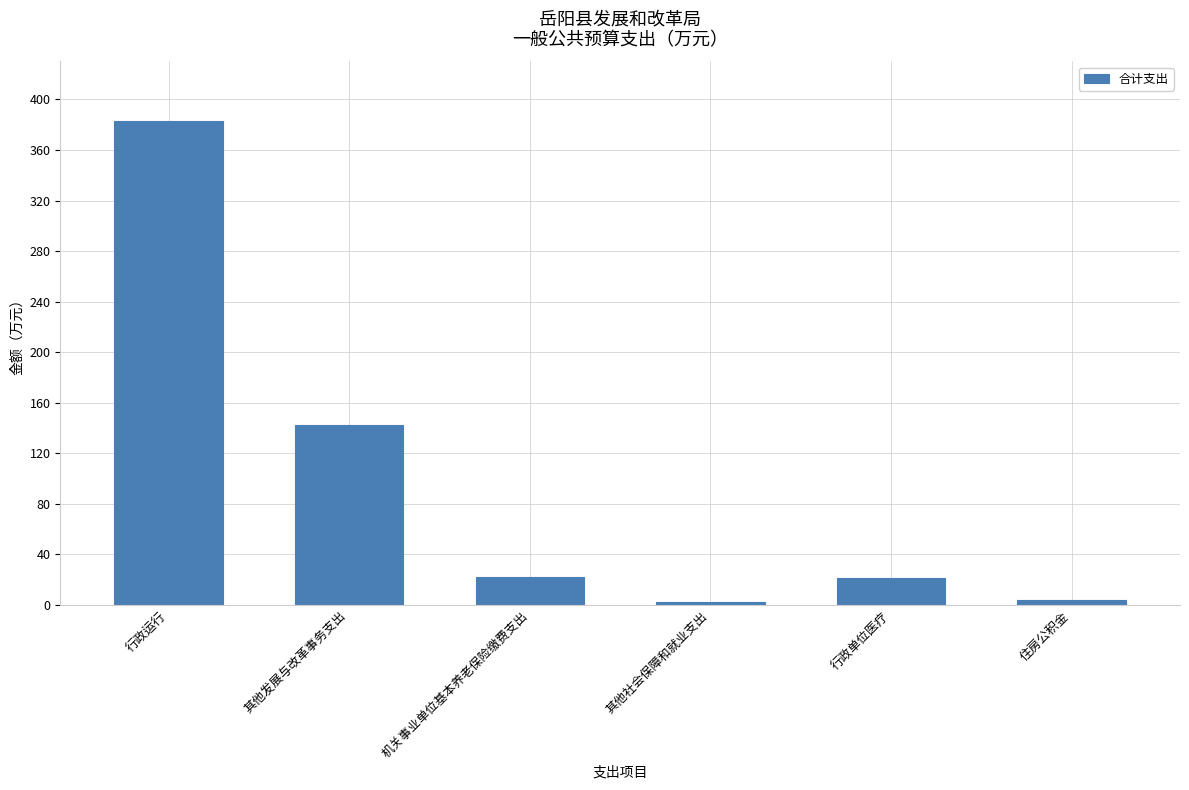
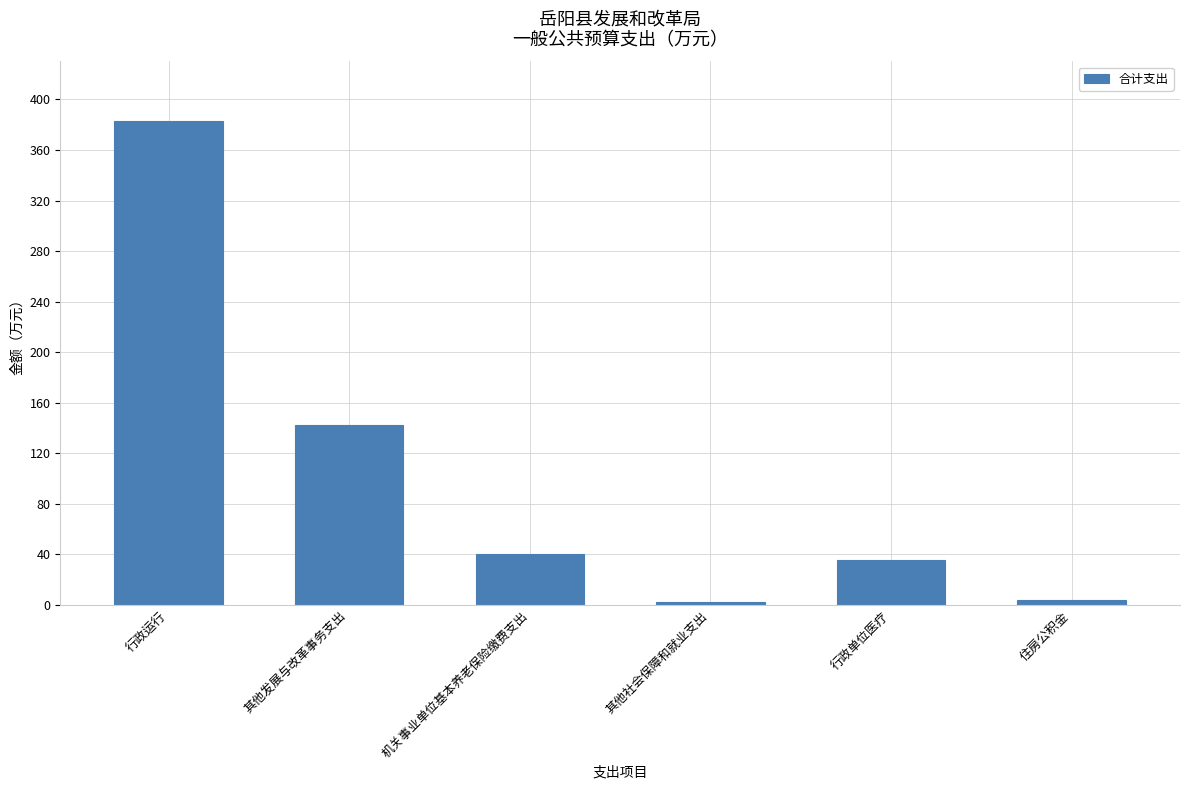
  {
    "行政运行": 383,
    "其他发展与改革事务支出": 142,
-   "机关事业单位基本养老保险缴费支出": 22,
+   "机关事业单位基本养老保险缴费支出": 40,
    "其他社会保障和就业支出": 3,
-   "行政单位医疗": 21,
+   "行政单位医疗": 36,
    "住房公积金": 4
  }
